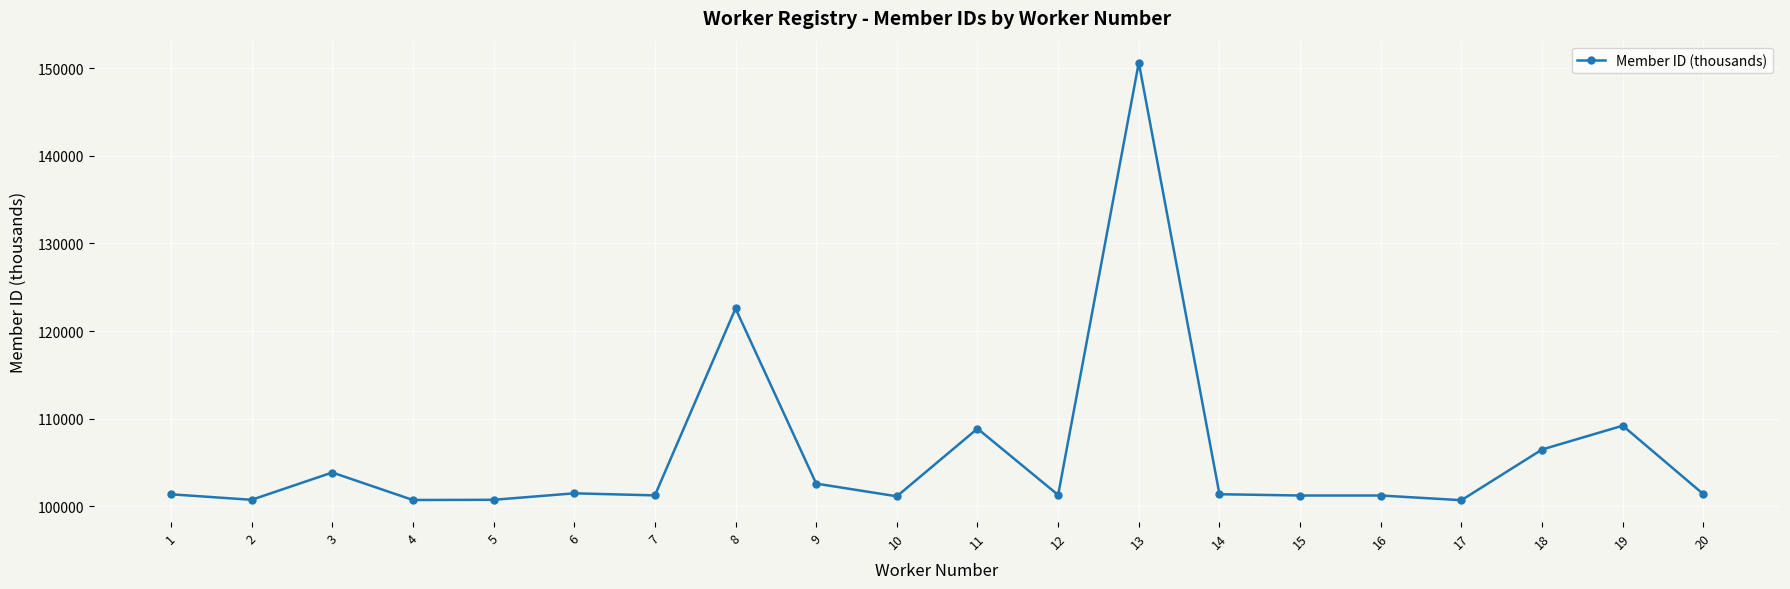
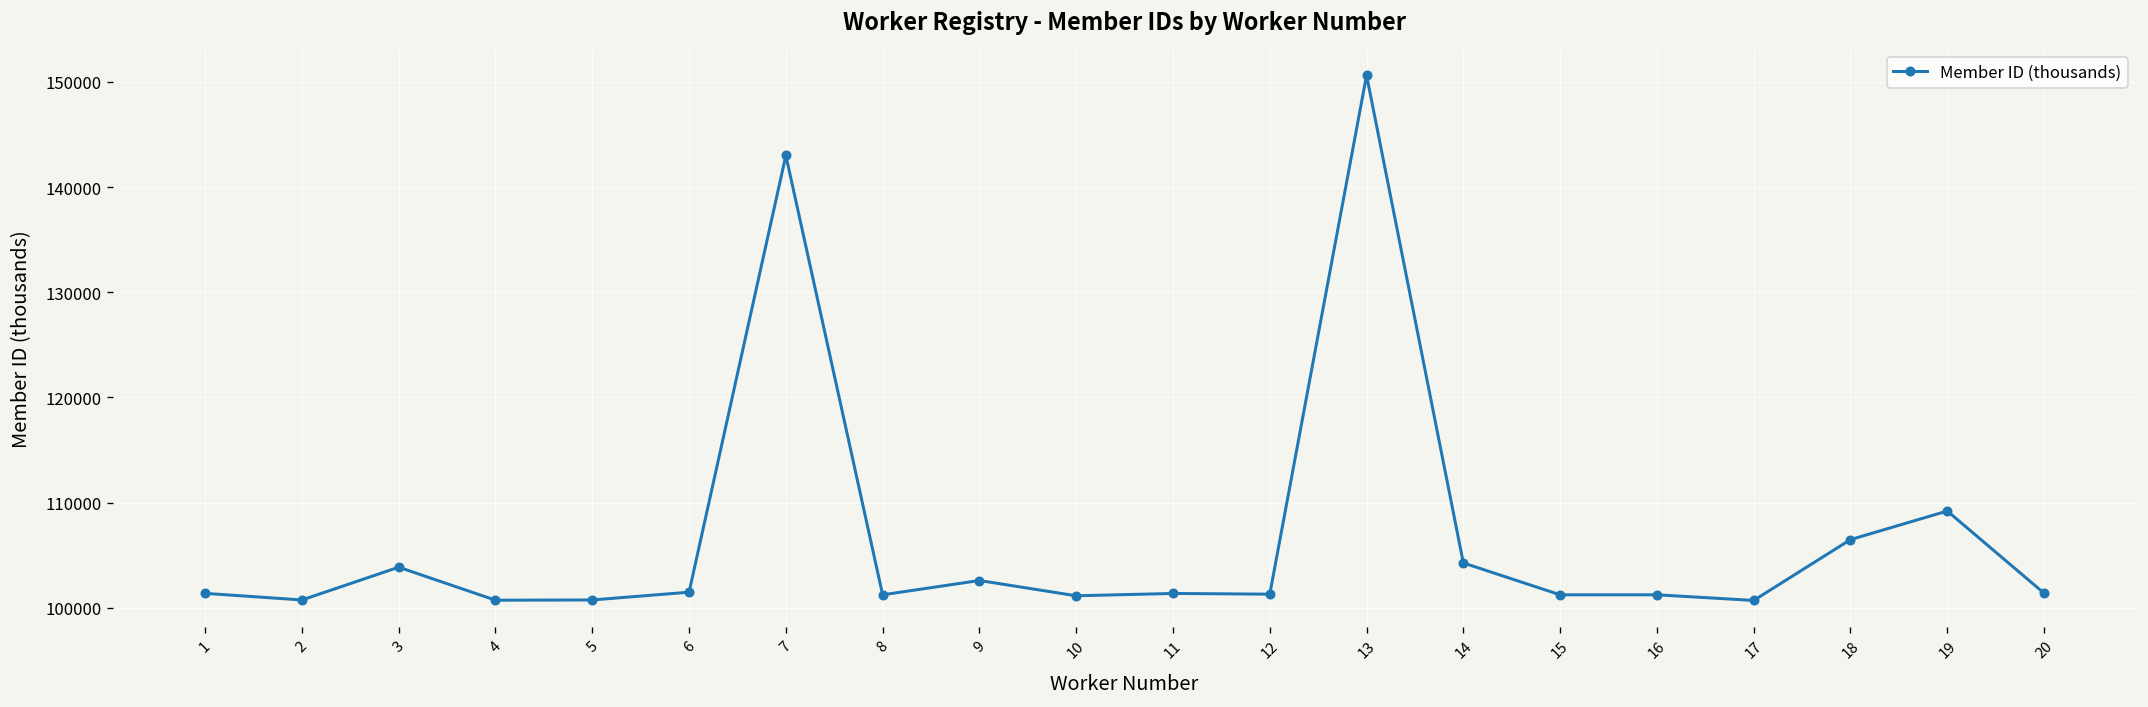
  {
    "1": 101000,
    "2": 101000,
    "3": 104000,
    "4": 101000,
    "5": 101000,
    "6": 101000,
-   "7": 101000,
-   "8": 123000,
+   "7": 143000,
+   "8": 101000,
    "9": 103000,
    "10": 101000,
-   "11": 109000,
+   "11": 101000,
    "12": 101000,
    "13": 151000,
-   "14": 101000,
+   "14": 104000,
    "15": 101000,
    "16": 101000,
    "17": 101000,
    "18": 106000,
    "19": 109000,
    "20": 101000
  }
